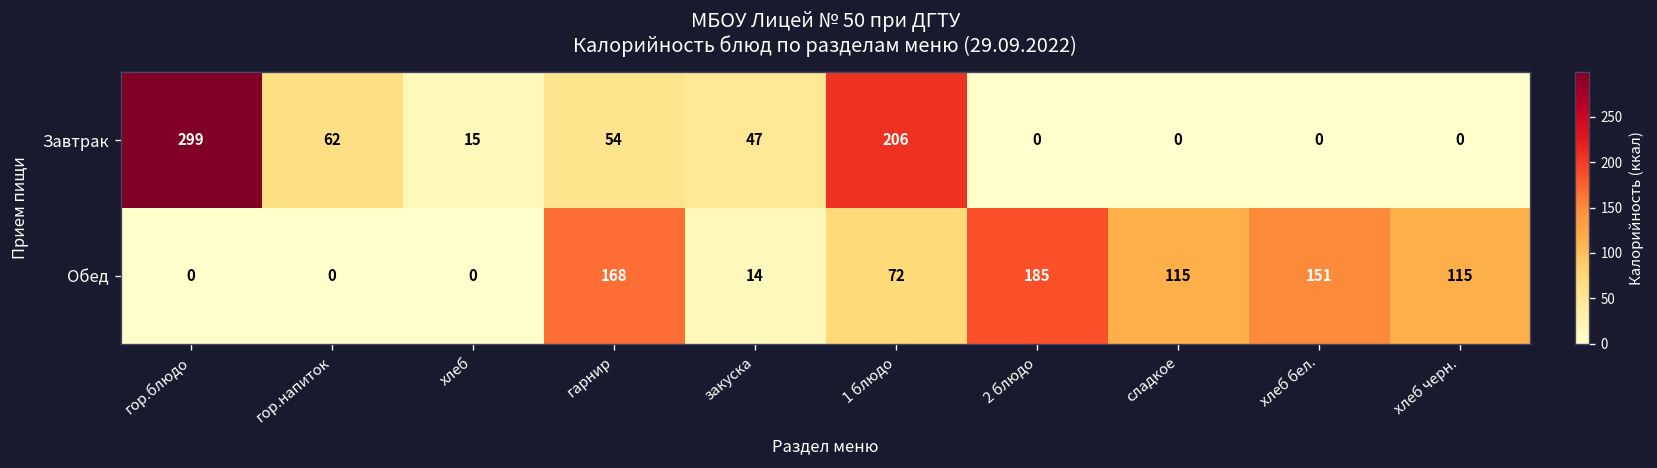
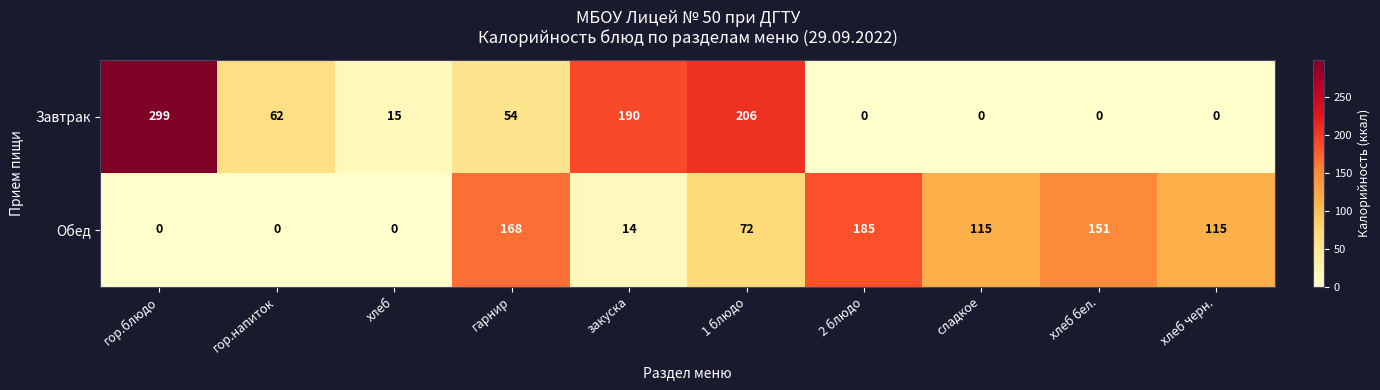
  {
    "Завтрак": {
      "гор.блюдо": 299,
      "гор.напиток": 62,
      "хлеб": 15,
      "гарнир": 54,
-     "закуска": 47,
+     "закуска": 190,
      "1 блюдо": 206,
      "2 блюдо": 0,
      "сладкое": 0,
      "хлеб бел.": 0,
      "хлеб черн.": 0
    },
    "Обед": {
      "гор.блюдо": 0,
      "гор.напиток": 0,
      "хлеб": 0,
      "гарнир": 168,
      "закуска": 14,
      "1 блюдо": 72,
      "2 блюдо": 185,
      "сладкое": 115,
      "хлеб бел.": 151,
      "хлеб черн.": 115
    }
  }
